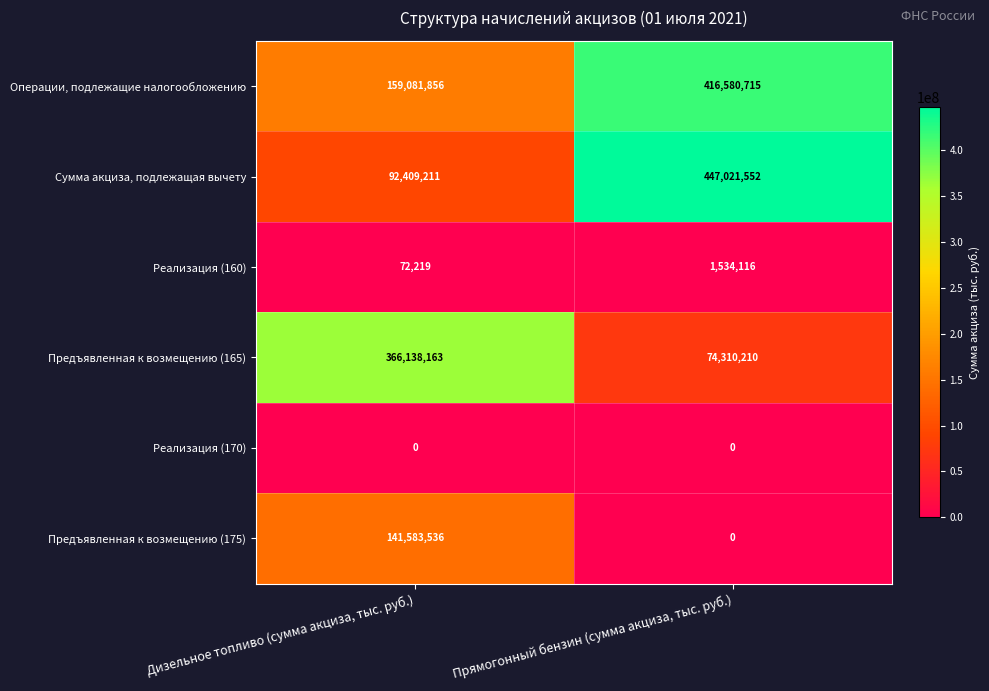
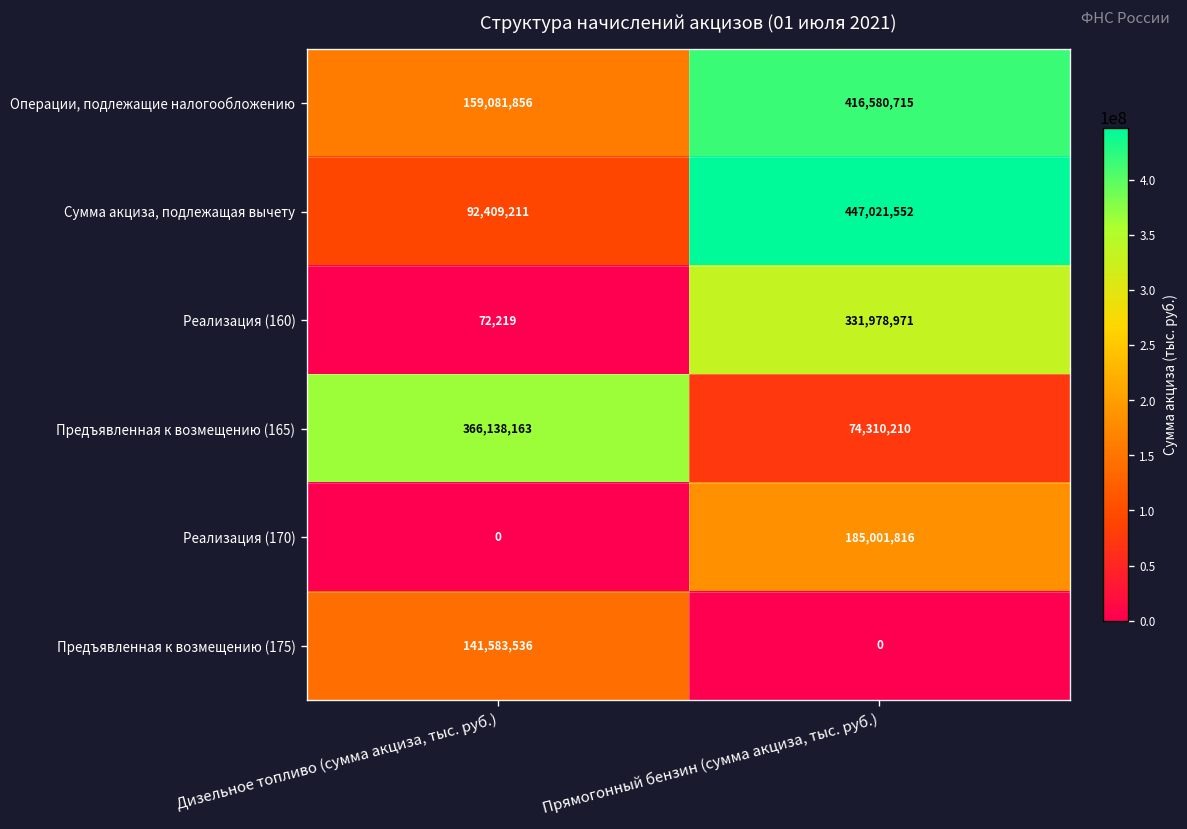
  {
    "Операции, подлежащие налогообложению": {
      "Дизельное топливо (сумма акциза, тыс. руб.)": "159,081,856",
      "Прямогонный бензин (сумма акциза, тыс. руб.)": "416,580,715"
    },
    "Сумма акциза, подлежащая вычету": {
      "Дизельное топливо (сумма акциза, тыс. руб.)": "92,409,211",
      "Прямогонный бензин (сумма акциза, тыс. руб.)": "447,021,552"
    },
    "Реализация (160)": {
      "Дизельное топливо (сумма акциза, тыс. руб.)": "72,219",
-     "Прямогонный бензин (сумма акциза, тыс. руб.)": "1,534,116"
+     "Прямогонный бензин (сумма акциза, тыс. руб.)": "331,978,971"
    },
    "Предъявленная к возмещению (165)": {
      "Дизельное топливо (сумма акциза, тыс. руб.)": "366,138,163",
      "Прямогонный бензин (сумма акциза, тыс. руб.)": "74,310,210"
    },
    "Реализация (170)": {
      "Дизельное топливо (сумма акциза, тыс. руб.)": "0",
-     "Прямогонный бензин (сумма акциза, тыс. руб.)": "0"
+     "Прямогонный бензин (сумма акциза, тыс. руб.)": "185,001,816"
    },
    "Предъявленная к возмещению (175)": {
      "Дизельное топливо (сумма акциза, тыс. руб.)": "141,583,536",
      "Прямогонный бензин (сумма акциза, тыс. руб.)": "0"
    }
  }
